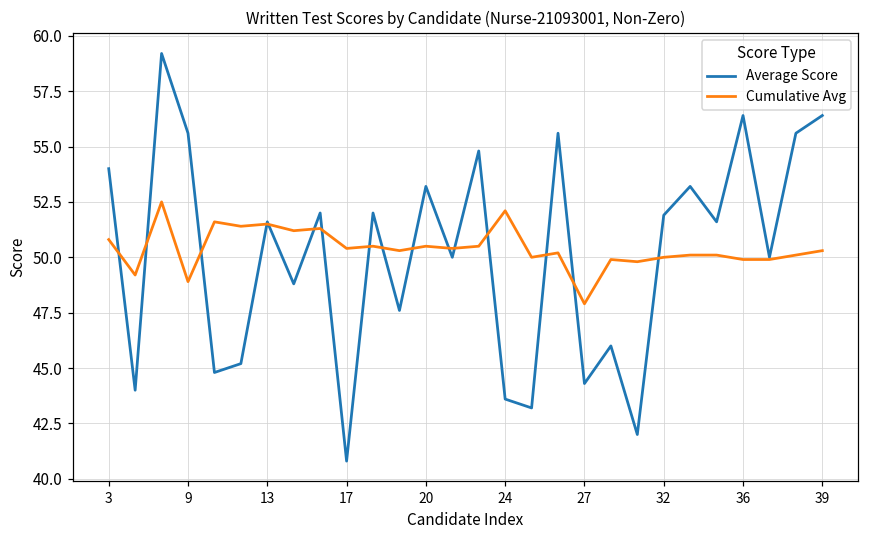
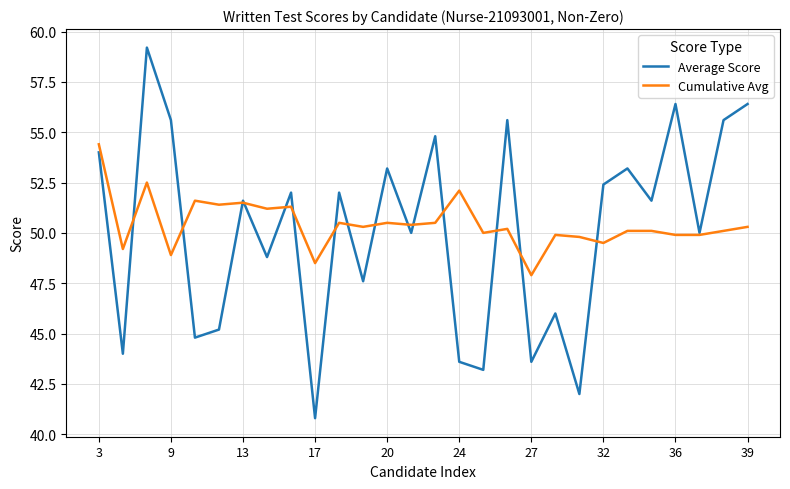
  {
    "Average Score": {
      "3": 54.0,
      "9": 55.6,
      "17": 40.8,
      "20": 53.2,
      "24": 43.6,
-     "27": 44.3,
-     "32": 51.9,
+     "27": 43.6,
+     "32": 52.4,
      "36": 56.4,
      "39": 56.4
    },
    "Cumulative Avg": {
-     "3": 50.8,
+     "3": 54.4,
      "9": 48.9,
-     "17": 50.4,
+     "17": 48.5,
      "20": 50.5,
      "24": 52.1,
      "27": 47.9,
-     "32": 50.0,
+     "32": 49.5,
      "36": 49.9,
      "39": 50.3
    }
  }
